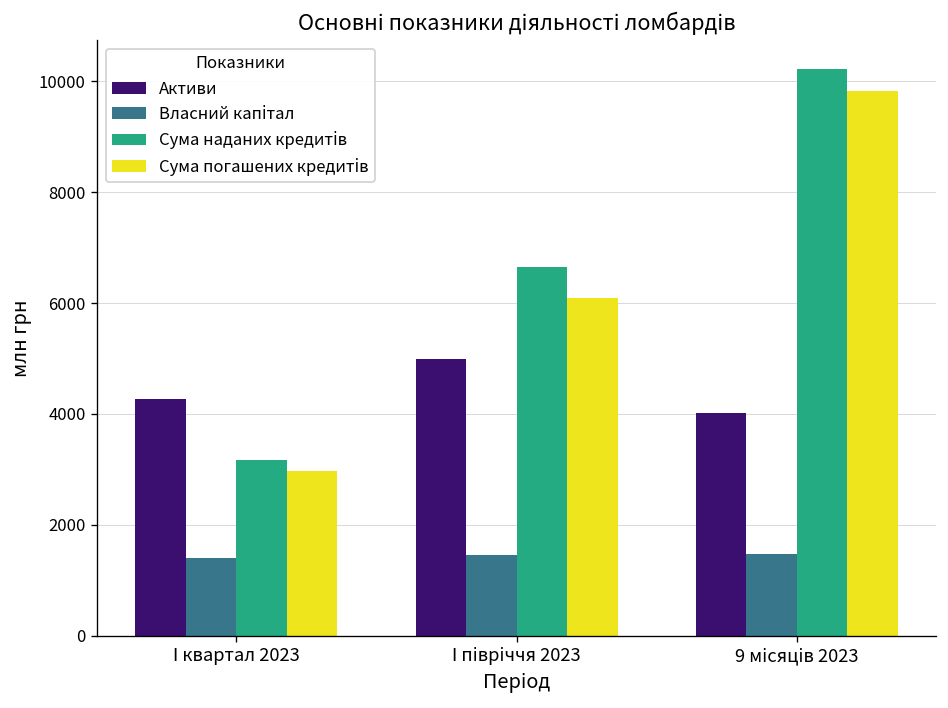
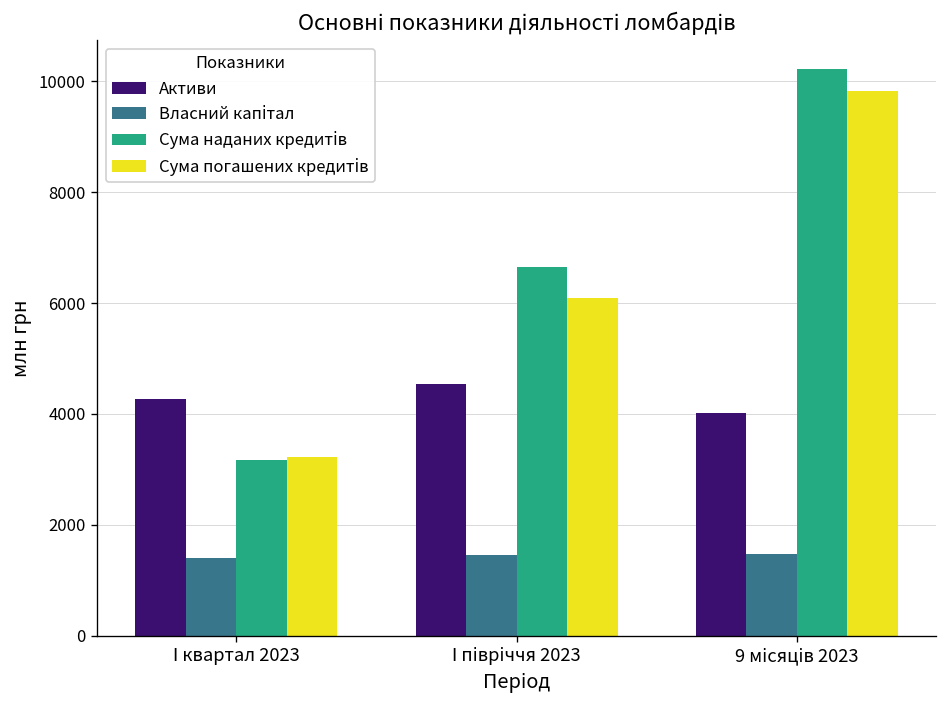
  {
    "Активи": {
      "І квартал 2023": 4300,
-     "І півріччя 2023": 5000,
+     "І півріччя 2023": 4500,
      "9 місяців 2023": 4000
    },
    "Сума погашених кредитів": {
-     "І квартал 2023": 3000,
+     "І квартал 2023": 3200,
      "І півріччя 2023": 6100,
      "9 місяців 2023": 9800
    }
  }
